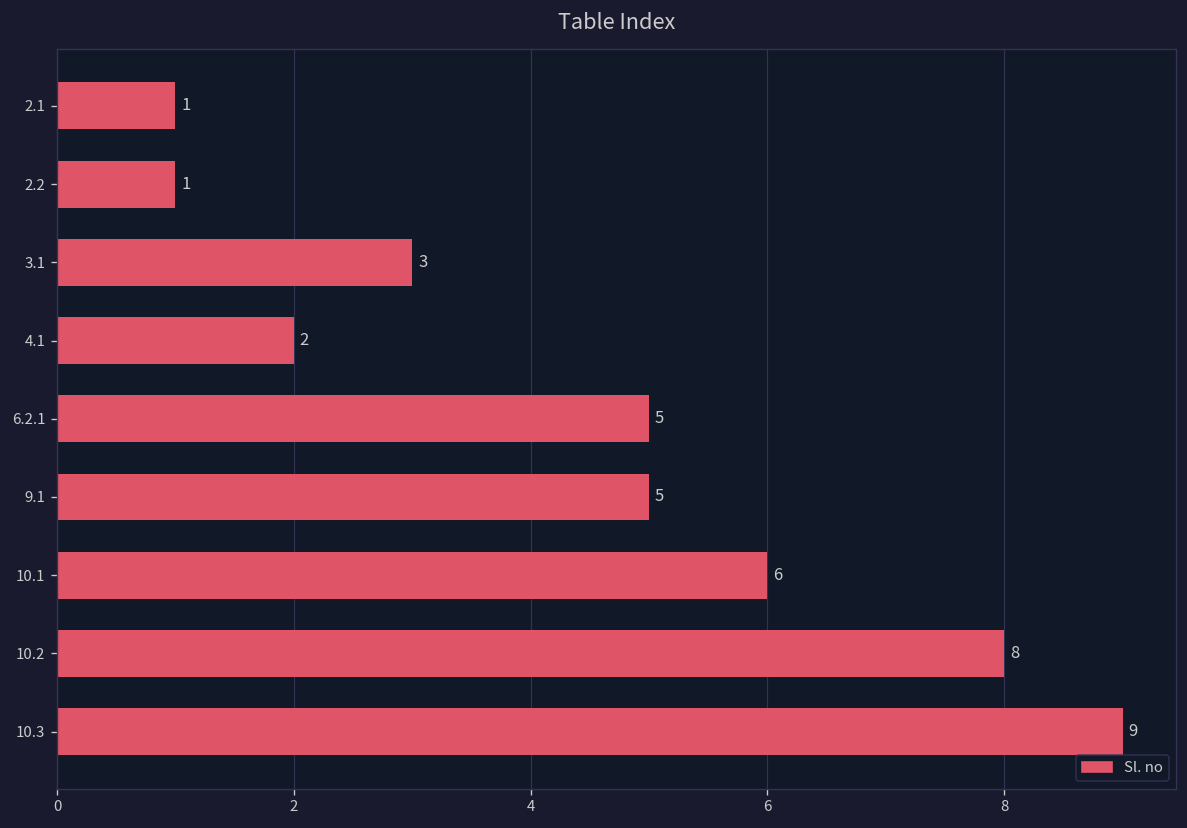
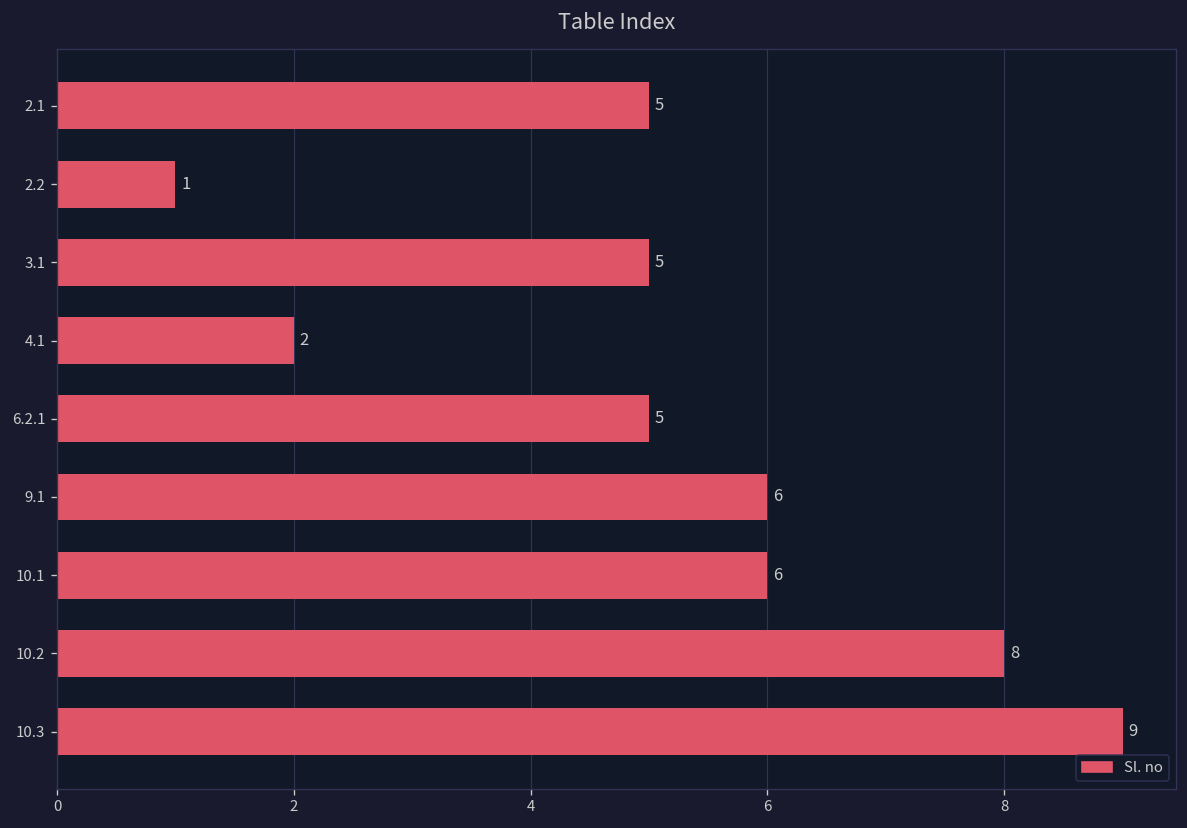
  {
-   "2.1": 1,
+   "2.1": 5,
    "2.2": 1,
-   "3.1": 3,
+   "3.1": 5,
    "4.1": 2,
    "6.2.1": 5,
-   "9.1": 5,
+   "9.1": 6,
    "10.1": 6,
    "10.2": 8,
    "10.3": 9
  }
